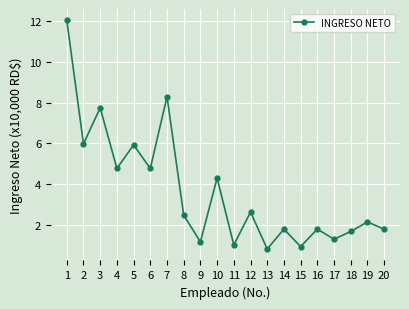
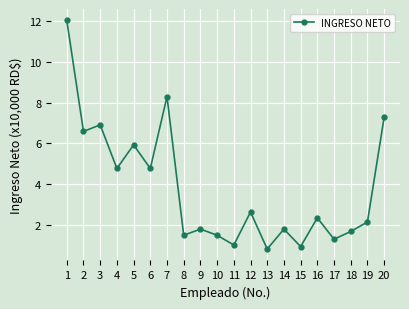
  {
    "1": 12.0,
-   "2": 6.0,
-   "3": 7.7,
+   "2": 6.6,
+   "3": 6.9,
    "4": 4.8,
    "5": 5.9,
    "6": 4.8,
    "7": 8.3,
-   "8": 2.5,
-   "9": 1.2,
-   "10": 4.3,
+   "8": 1.5,
+   "9": 1.8,
+   "10": 1.5,
    "11": 1.0,
    "12": 2.6,
    "13": 0.8,
    "14": 1.8,
    "15": 0.9,
-   "16": 1.8,
+   "16": 2.4,
    "17": 1.3,
    "18": 1.7,
    "19": 2.2,
-   "20": 1.8
+   "20": 7.3
  }
